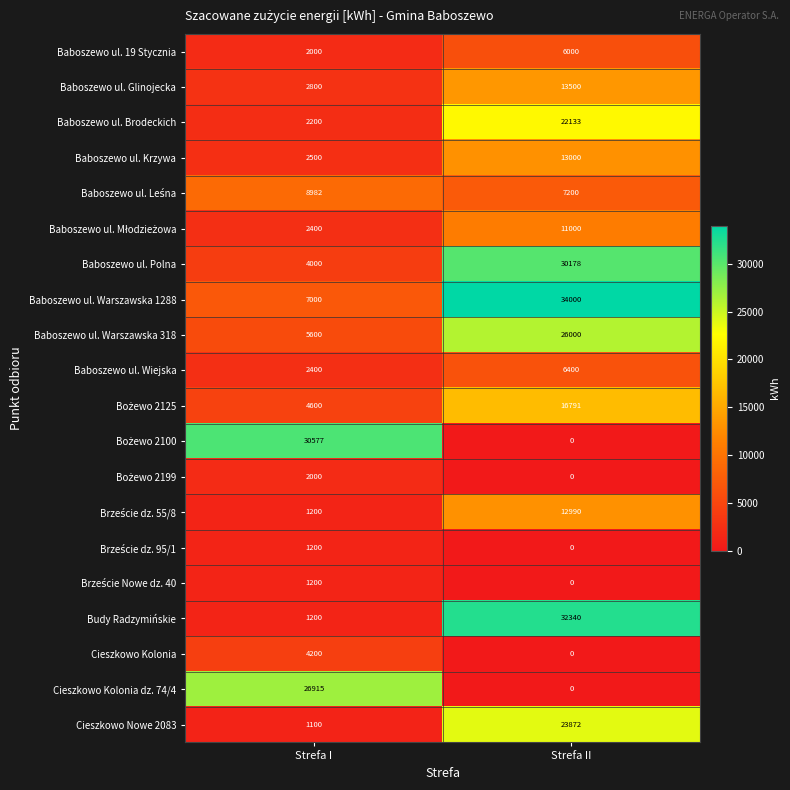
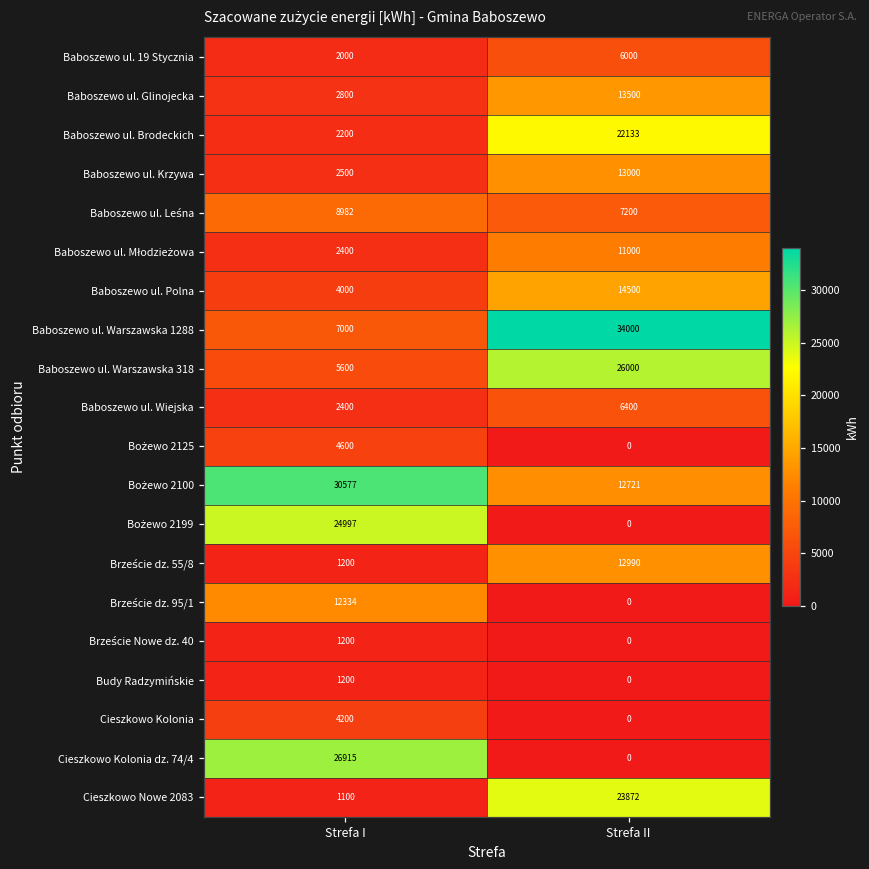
  {
    "Baboszewo ul. 19 Stycznia": {
      "Strefa I": 2000,
      "Strefa II": 6000
    },
    "Baboszewo ul. Glinojecka": {
      "Strefa I": 2800,
      "Strefa II": 13500
    },
    "Baboszewo ul. Brodeckich": {
      "Strefa I": 2200,
      "Strefa II": 22133
    },
    "Baboszewo ul. Krzywa": {
      "Strefa I": 2500,
      "Strefa II": 13000
    },
    "Baboszewo ul. Leśna": {
      "Strefa I": 8982,
      "Strefa II": 7200
    },
    "Baboszewo ul. Młodzieżowa": {
      "Strefa I": 2400,
      "Strefa II": 11000
    },
    "Baboszewo ul. Polna": {
      "Strefa I": 4000,
-     "Strefa II": 30178
+     "Strefa II": 14500
    },
    "Baboszewo ul. Warszawska 1288": {
      "Strefa I": 7000,
      "Strefa II": 34000
    },
    "Baboszewo ul. Warszawska 318": {
      "Strefa I": 5600,
      "Strefa II": 26000
    },
    "Baboszewo ul. Wiejska": {
      "Strefa I": 2400,
      "Strefa II": 6400
    },
    "Bożewo 2125": {
      "Strefa I": 4600,
-     "Strefa II": 16791
+     "Strefa II": 0
    },
    "Bożewo 2100": {
      "Strefa I": 30577,
-     "Strefa II": 0
+     "Strefa II": 12721
    },
    "Bożewo 2199": {
-     "Strefa I": 2000,
+     "Strefa I": 24997,
      "Strefa II": 0
    },
    "Brzeście dz. 55/8": {
      "Strefa I": 1200,
      "Strefa II": 12990
    },
    "Brzeście dz. 95/1": {
-     "Strefa I": 1200,
+     "Strefa I": 12334,
      "Strefa II": 0
    },
    "Brzeście Nowe dz. 40": {
      "Strefa I": 1200,
      "Strefa II": 0
    },
    "Budy Radzymińskie": {
      "Strefa I": 1200,
-     "Strefa II": 32340
+     "Strefa II": 0
    },
    "Cieszkowo Kolonia": {
      "Strefa I": 4200,
      "Strefa II": 0
    },
    "Cieszkowo Kolonia dz. 74/4": {
      "Strefa I": 26915,
      "Strefa II": 0
    },
    "Cieszkowo Nowe 2083": {
      "Strefa I": 1100,
      "Strefa II": 23872
    }
  }
